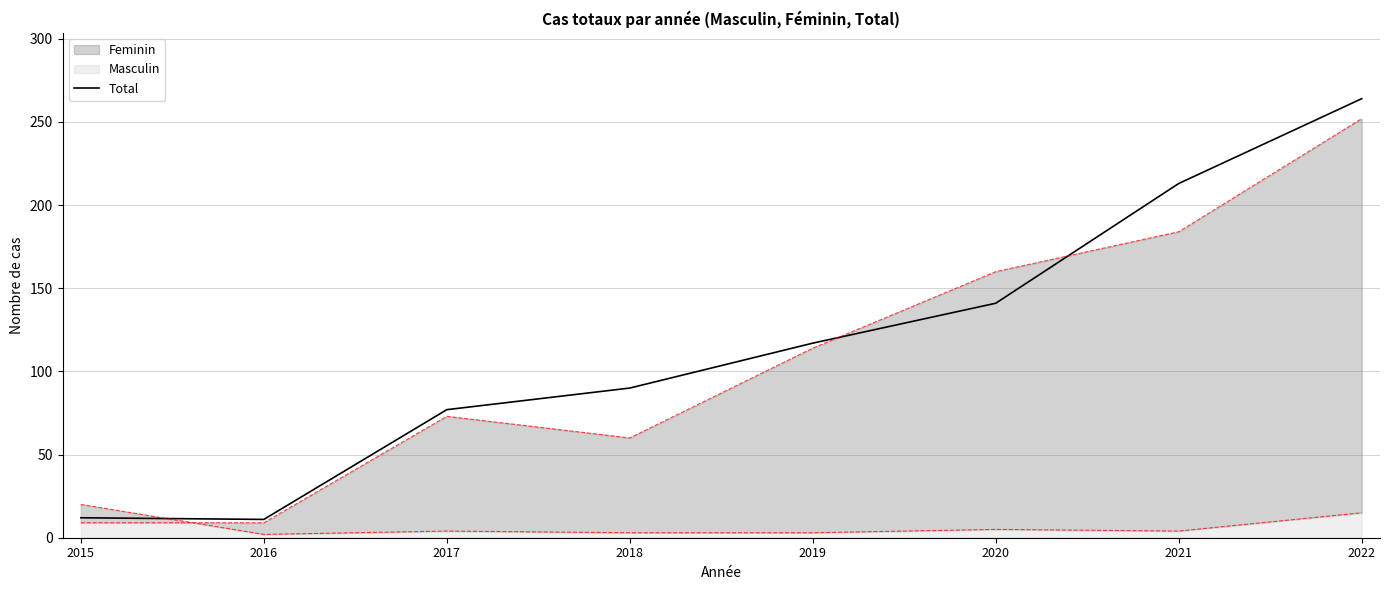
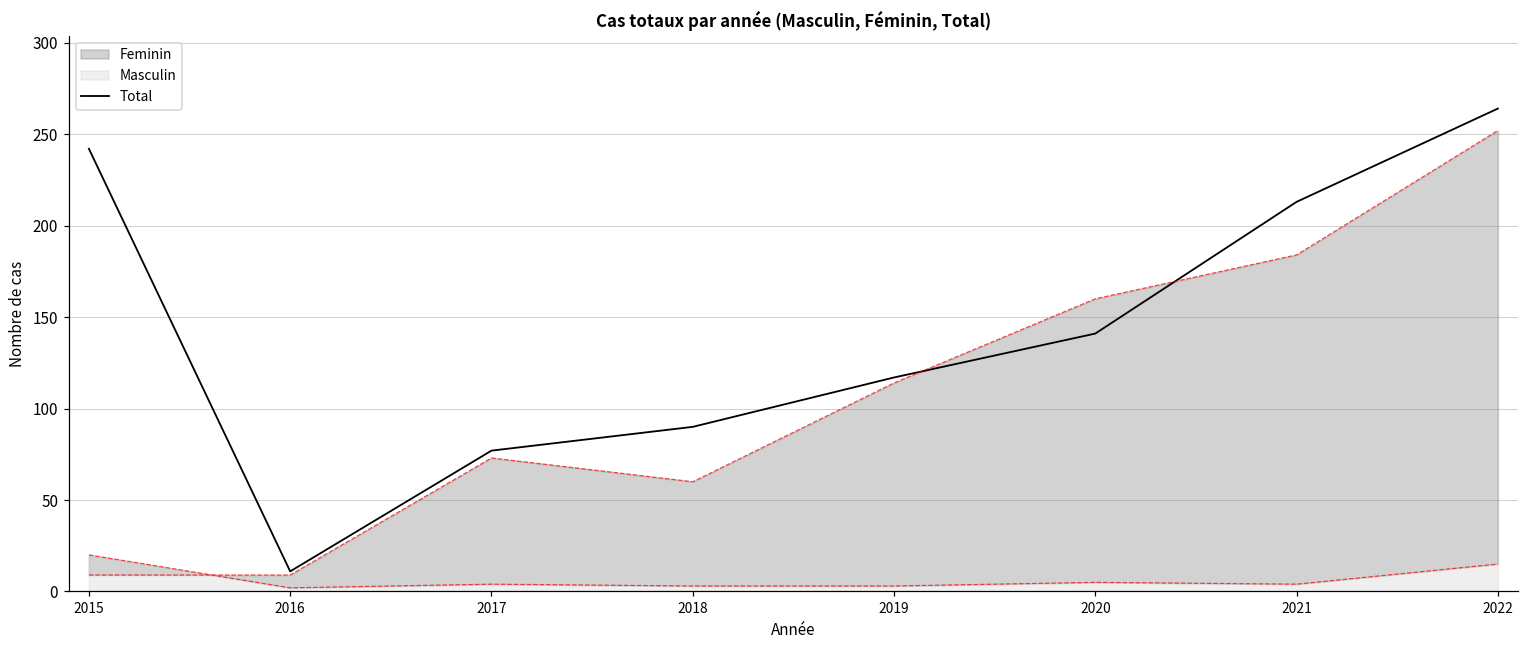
  {
    "Total": {
-     "2015": 12,
+     "2015": 242,
      "2016": 11,
      "2017": 77,
      "2018": 90,
      "2019": 117,
      "2020": 141,
      "2021": 213,
      "2022": 264
    },
    "Masculin": {
      "2016": 2,
      "2017": 4,
      "2018": 3,
      "2019": 3,
      "2020": 5,
      "2021": 4,
      "2022": 15
    }
  }
